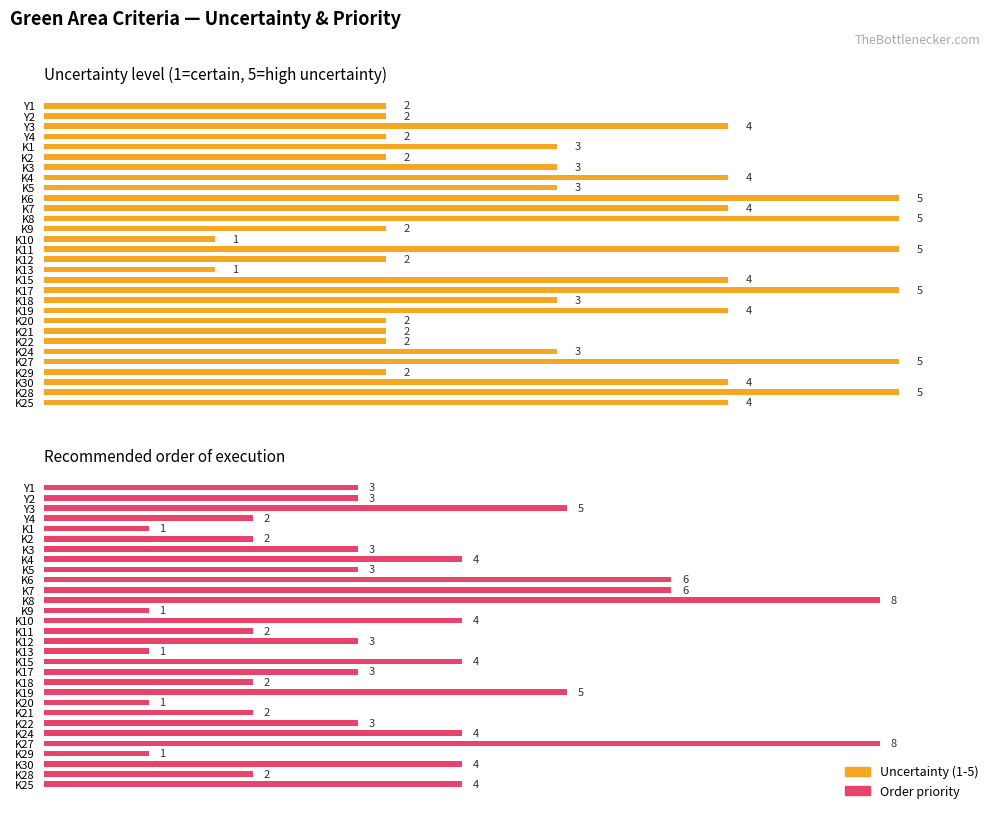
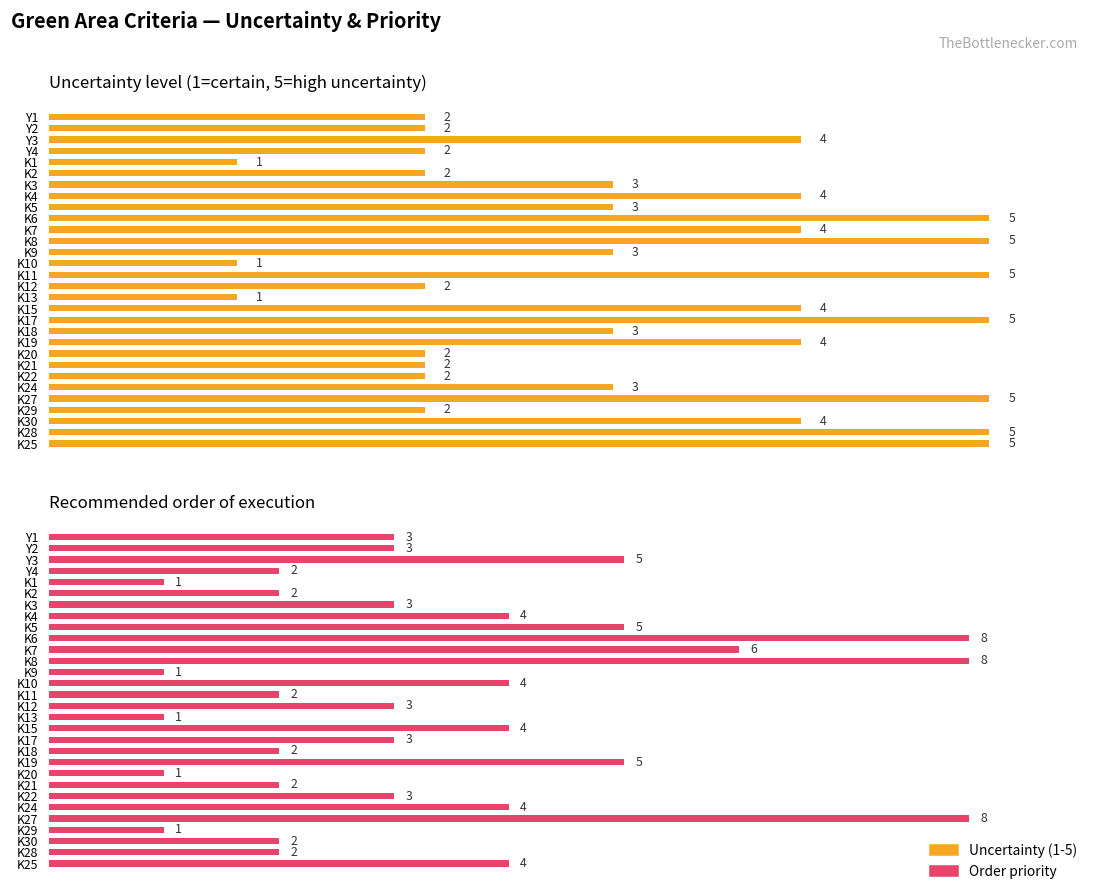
  {
    "Uncertainty level (1=certain, 5=high uncertainty)": {
      "Y1": 2,
      "Y2": 2,
      "Y3": 4,
      "Y4": 2,
-     "K1": 3,
+     "K1": 1,
      "K2": 2,
      "K3": 3,
      "K4": 4,
      "K5": 3,
      "K6": 5,
      "K7": 4,
      "K8": 5,
-     "K9": 2,
+     "K9": 3,
      "K10": 1,
      "K11": 5,
      "K12": 2,
      "K13": 1,
      "K15": 4,
      "K17": 5,
      "K18": 3,
      "K19": 4,
      "K20": 2,
      "K21": 2,
      "K22": 2,
      "K24": 3,
      "K27": 5,
      "K29": 2,
      "K30": 4,
      "K28": 5,
-     "K25": 4
+     "K25": 5
    },
    "Recommended order of execution": {
      "Y1": 3,
      "Y2": 3,
      "Y3": 5,
      "Y4": 2,
      "K1": 1,
      "K2": 2,
      "K3": 3,
      "K4": 4,
-     "K5": 3,
-     "K6": 6,
+     "K5": 5,
+     "K6": 8,
      "K7": 6,
      "K8": 8,
      "K9": 1,
      "K10": 4,
      "K11": 2,
      "K12": 3,
      "K13": 1,
      "K15": 4,
      "K17": 3,
      "K18": 2,
      "K19": 5,
      "K20": 1,
      "K21": 2,
      "K22": 3,
      "K24": 4,
      "K27": 8,
      "K29": 1,
-     "K30": 4,
+     "K30": 2,
      "K28": 2,
      "K25": 4
    }
  }
